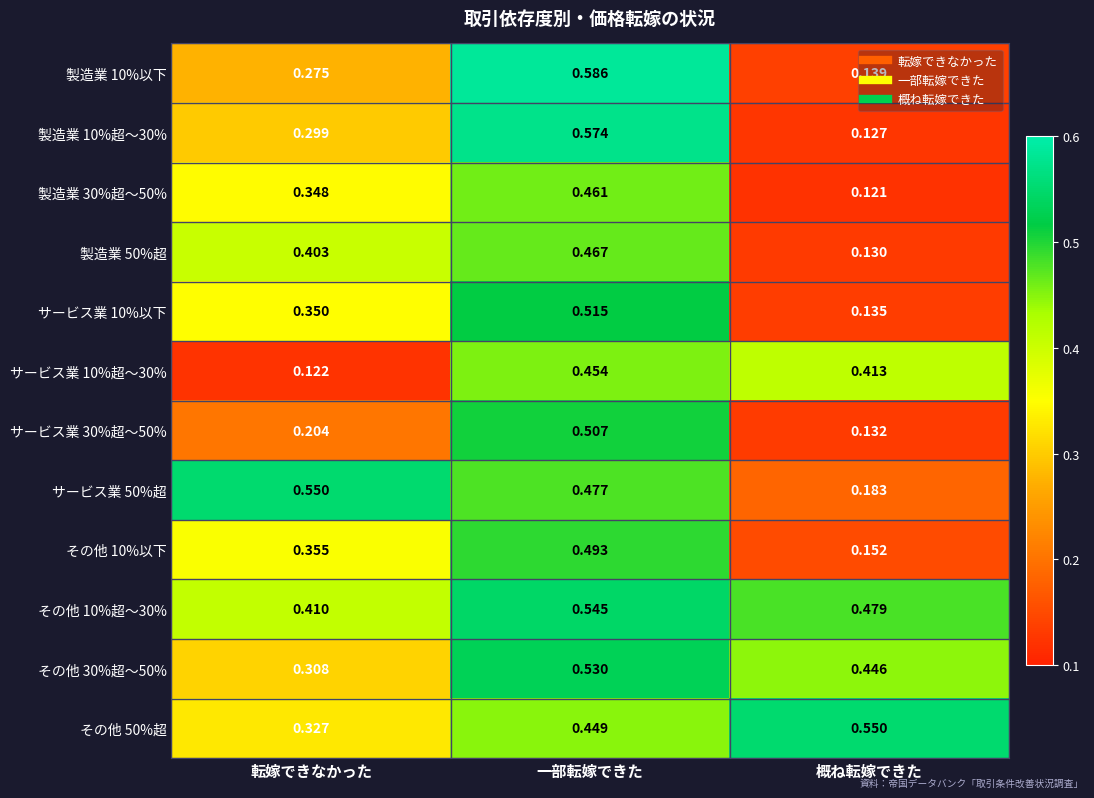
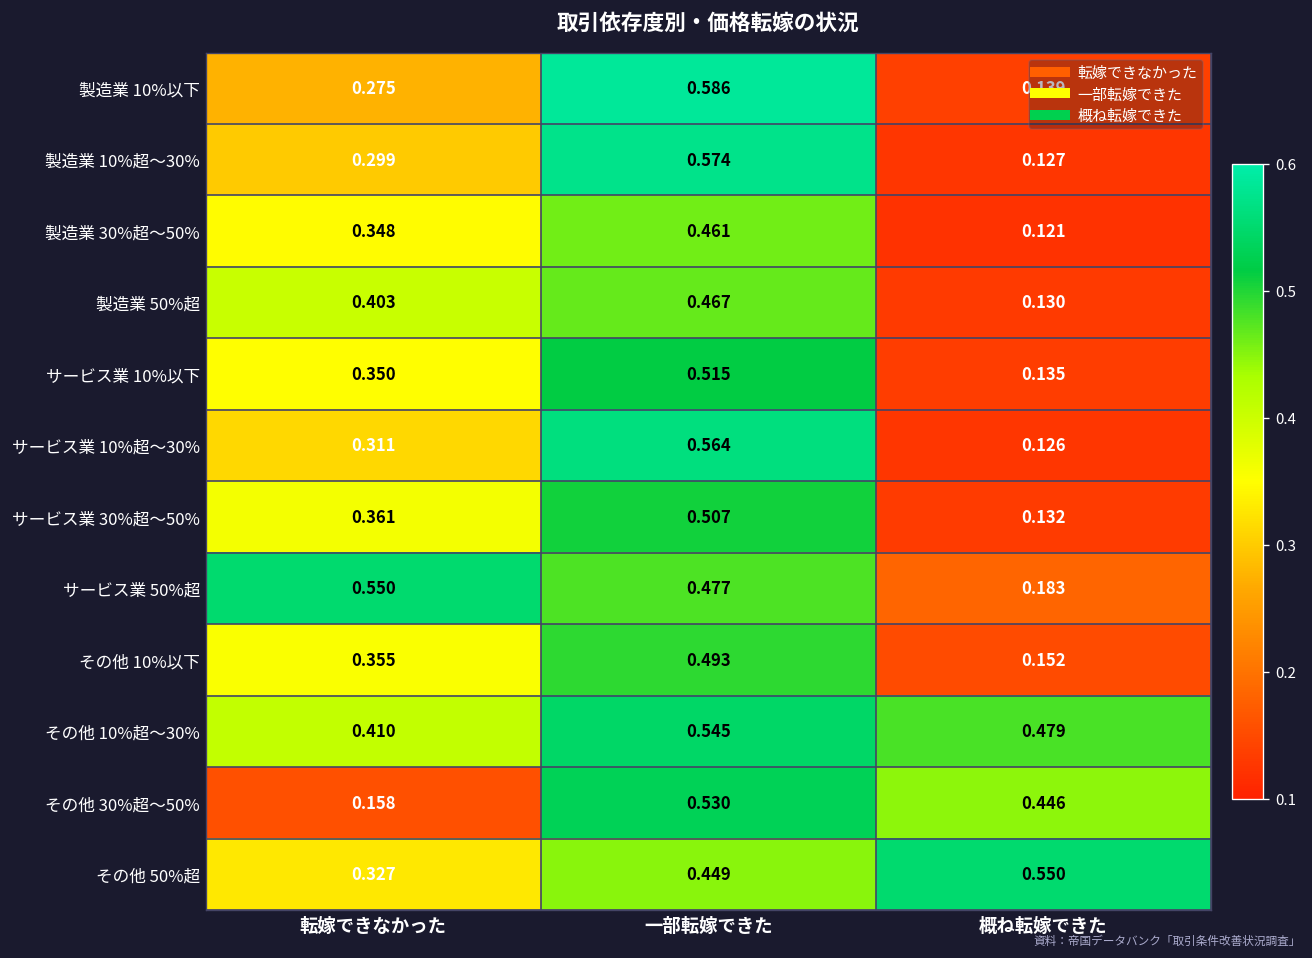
  {
    "製造業 10%以下": {
      "転嫁できなかった": 0.275,
      "一部転嫁できた": 0.586
    },
    "製造業 10%超～30%": {
      "転嫁できなかった": 0.299,
      "一部転嫁できた": 0.574,
      "概ね転嫁できた": 0.127
    },
    "製造業 30%超～50%": {
      "転嫁できなかった": 0.348,
      "一部転嫁できた": 0.461,
      "概ね転嫁できた": 0.121
    },
    "製造業 50%超": {
      "転嫁できなかった": 0.403,
      "一部転嫁できた": 0.467,
      "概ね転嫁できた": 0.130
    },
    "サービス業 10%以下": {
      "転嫁できなかった": 0.350,
      "一部転嫁できた": 0.515,
      "概ね転嫁できた": 0.135
    },
    "サービス業 10%超～30%": {
-     "転嫁できなかった": 0.122,
-     "一部転嫁できた": 0.454,
-     "概ね転嫁できた": 0.413
+     "転嫁できなかった": 0.311,
+     "一部転嫁できた": 0.564,
+     "概ね転嫁できた": 0.126
    },
    "サービス業 30%超～50%": {
-     "転嫁できなかった": 0.204,
+     "転嫁できなかった": 0.361,
      "一部転嫁できた": 0.507,
      "概ね転嫁できた": 0.132
    },
    "サービス業 50%超": {
      "転嫁できなかった": 0.550,
      "一部転嫁できた": 0.477,
      "概ね転嫁できた": 0.183
    },
    "その他 10%以下": {
      "転嫁できなかった": 0.355,
      "一部転嫁できた": 0.493,
      "概ね転嫁できた": 0.152
    },
    "その他 10%超～30%": {
      "転嫁できなかった": 0.410,
      "一部転嫁できた": 0.545,
      "概ね転嫁できた": 0.479
    },
    "その他 30%超～50%": {
-     "転嫁できなかった": 0.308,
+     "転嫁できなかった": 0.158,
      "一部転嫁できた": 0.530,
      "概ね転嫁できた": 0.446
    },
    "その他 50%超": {
      "転嫁できなかった": 0.327,
      "一部転嫁できた": 0.449,
      "概ね転嫁できた": 0.550
    }
  }
